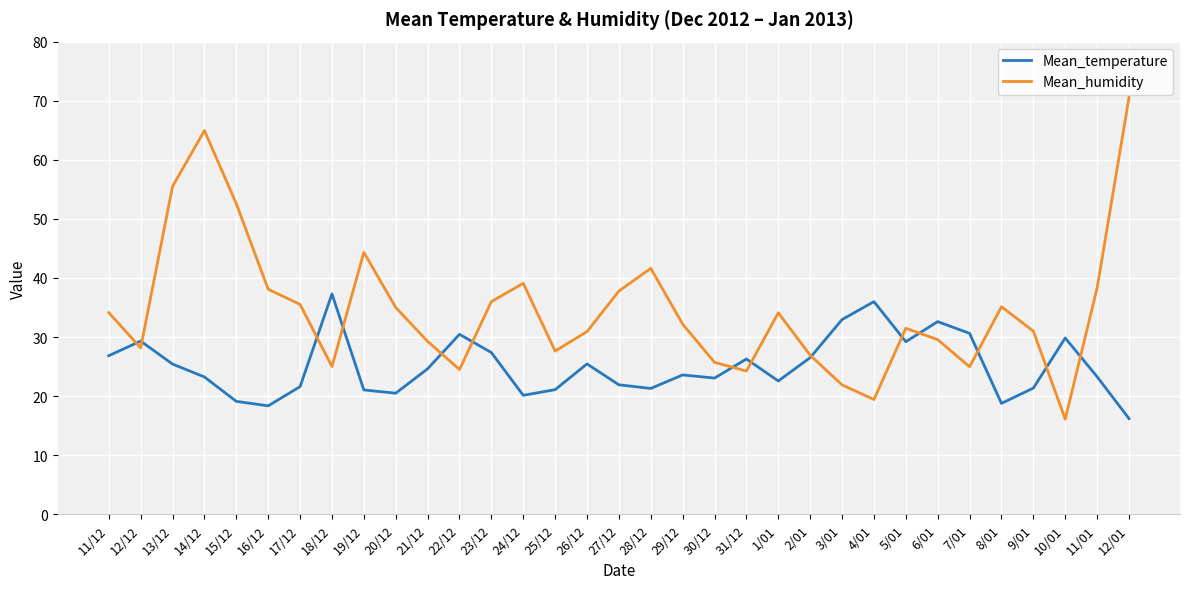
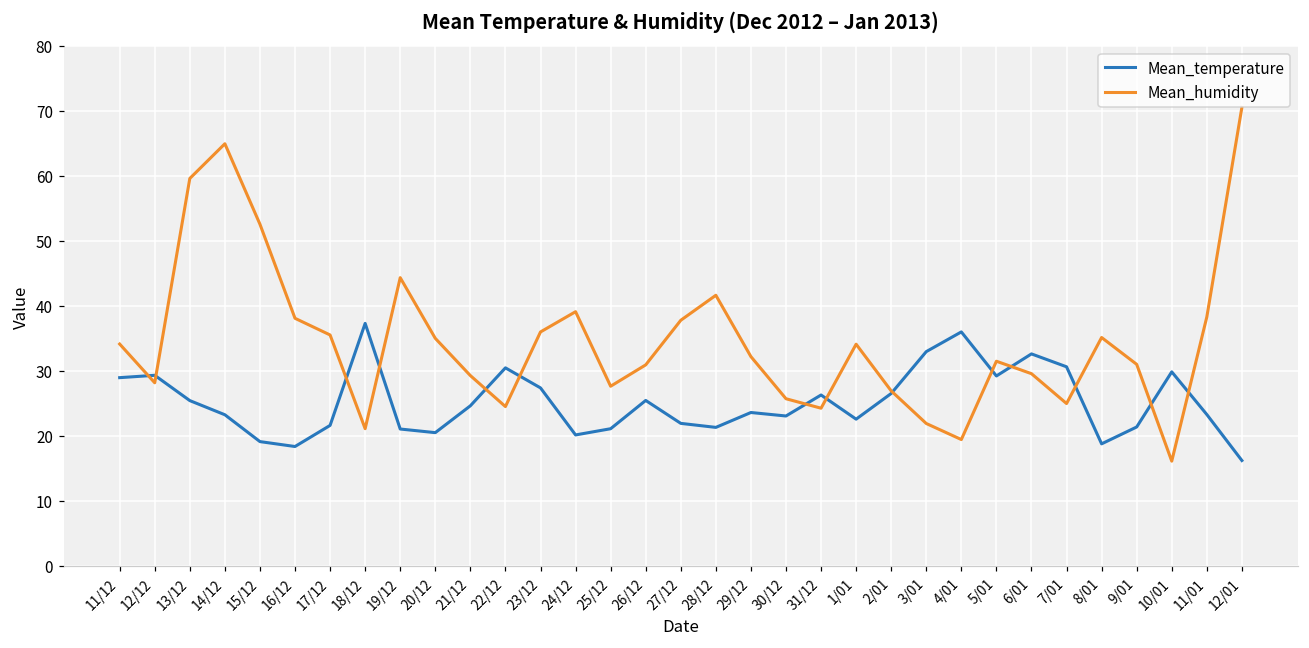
  {
    "Mean_temperature": {
-     "11/12": 27,
+     "11/12": 29,
      "12/12": 29,
      "13/12": 25,
      "14/12": 23,
      "15/12": 19,
      "16/12": 18,
      "17/12": 22,
      "18/12": 37,
      "19/12": 21,
      "20/12": 20,
      "21/12": 25,
      "22/12": 30,
      "23/12": 27,
      "24/12": 20,
      "25/12": 21,
      "26/12": 25,
      "27/12": 22,
      "28/12": 21,
      "29/12": 24,
      "30/12": 23,
      "31/12": 26,
      "1/01": 23,
      "3/01": 33,
      "4/01": 36,
      "5/01": 29,
      "6/01": 33,
      "7/01": 31,
      "8/01": 19,
      "9/01": 21,
      "10/01": 30,
      "11/01": 23,
      "12/01": 16
    },
    "Mean_humidity": {
      "11/12": 34,
      "12/12": 28,
-     "13/12": 56,
+     "13/12": 60,
      "14/12": 65,
      "15/12": 53,
      "16/12": 38,
      "17/12": 36,
-     "18/12": 25,
+     "18/12": 21,
      "19/12": 44,
      "20/12": 35,
      "21/12": 29,
      "22/12": 25,
      "23/12": 36,
      "24/12": 39,
      "25/12": 28,
      "26/12": 31,
      "27/12": 38,
      "28/12": 42,
      "29/12": 32,
      "30/12": 26,
      "31/12": 24,
      "1/01": 34,
      "3/01": 22,
      "4/01": 19,
      "5/01": 31,
      "6/01": 30,
      "7/01": 25,
      "8/01": 35,
      "9/01": 31,
      "10/01": 16,
      "11/01": 38,
      "12/01": 71
    }
  }
